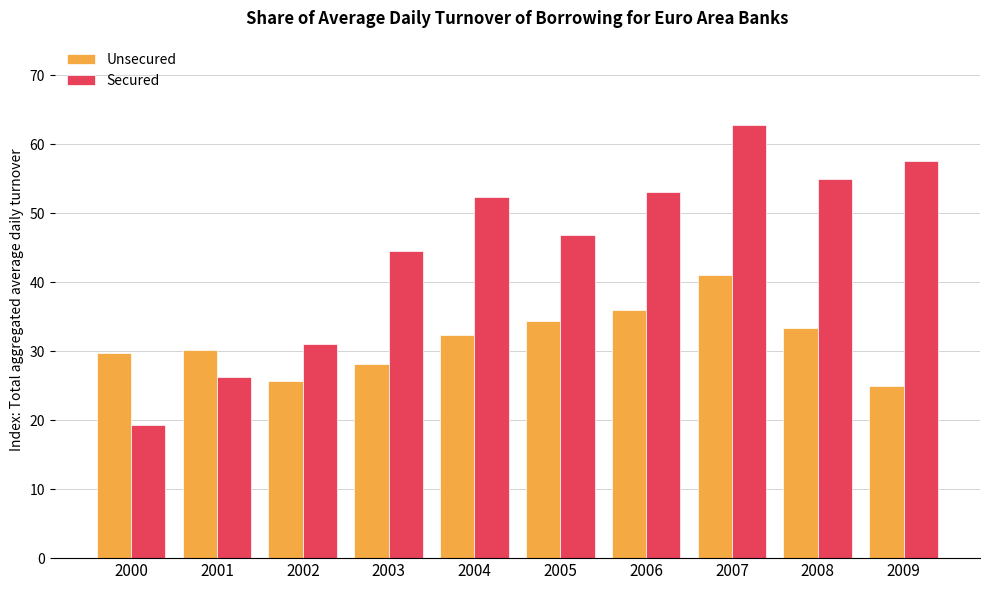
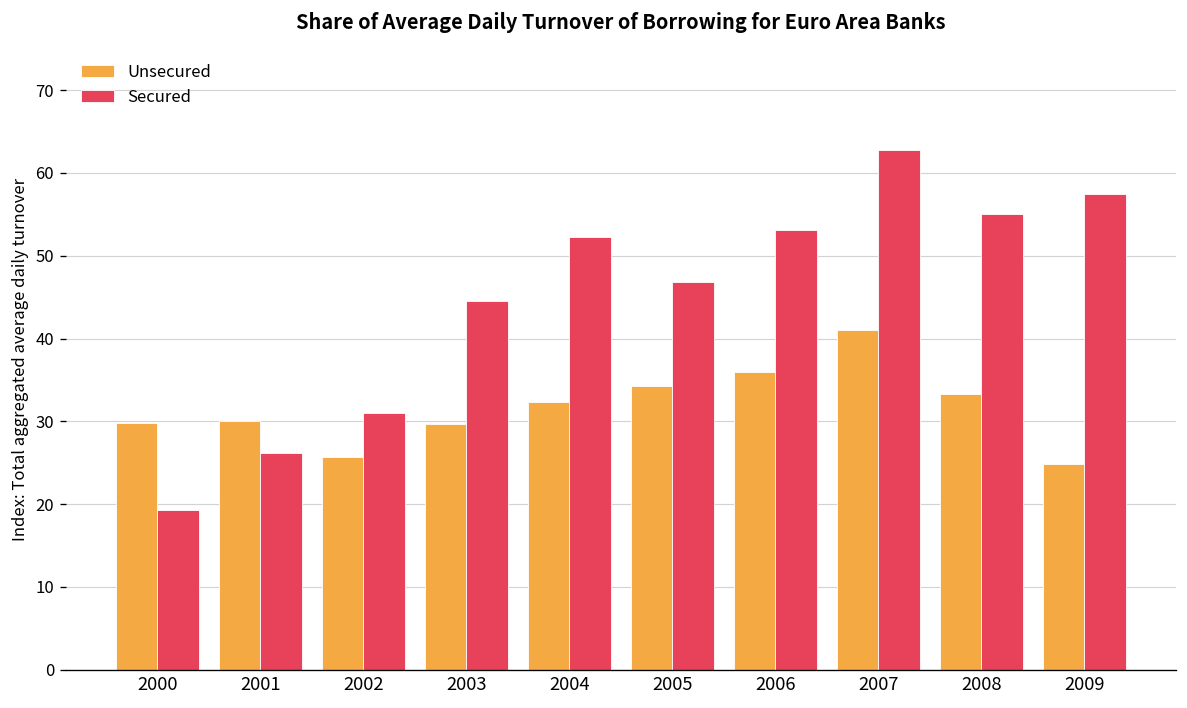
  {
    "Unsecured": {
      "2000": 30,
      "2001": 30,
      "2002": 26,
-     "2003": 28,
+     "2003": 30,
      "2004": 32,
      "2005": 34,
      "2006": 36,
      "2007": 41,
      "2008": 33,
      "2009": 25
    },
    "Secured": {
      "2000": 19,
      "2001": 26,
      "2002": 31,
      "2003": 45,
      "2004": 52,
      "2005": 47,
      "2006": 53,
      "2007": 63,
      "2008": 55,
      "2009": 58
    }
  }
